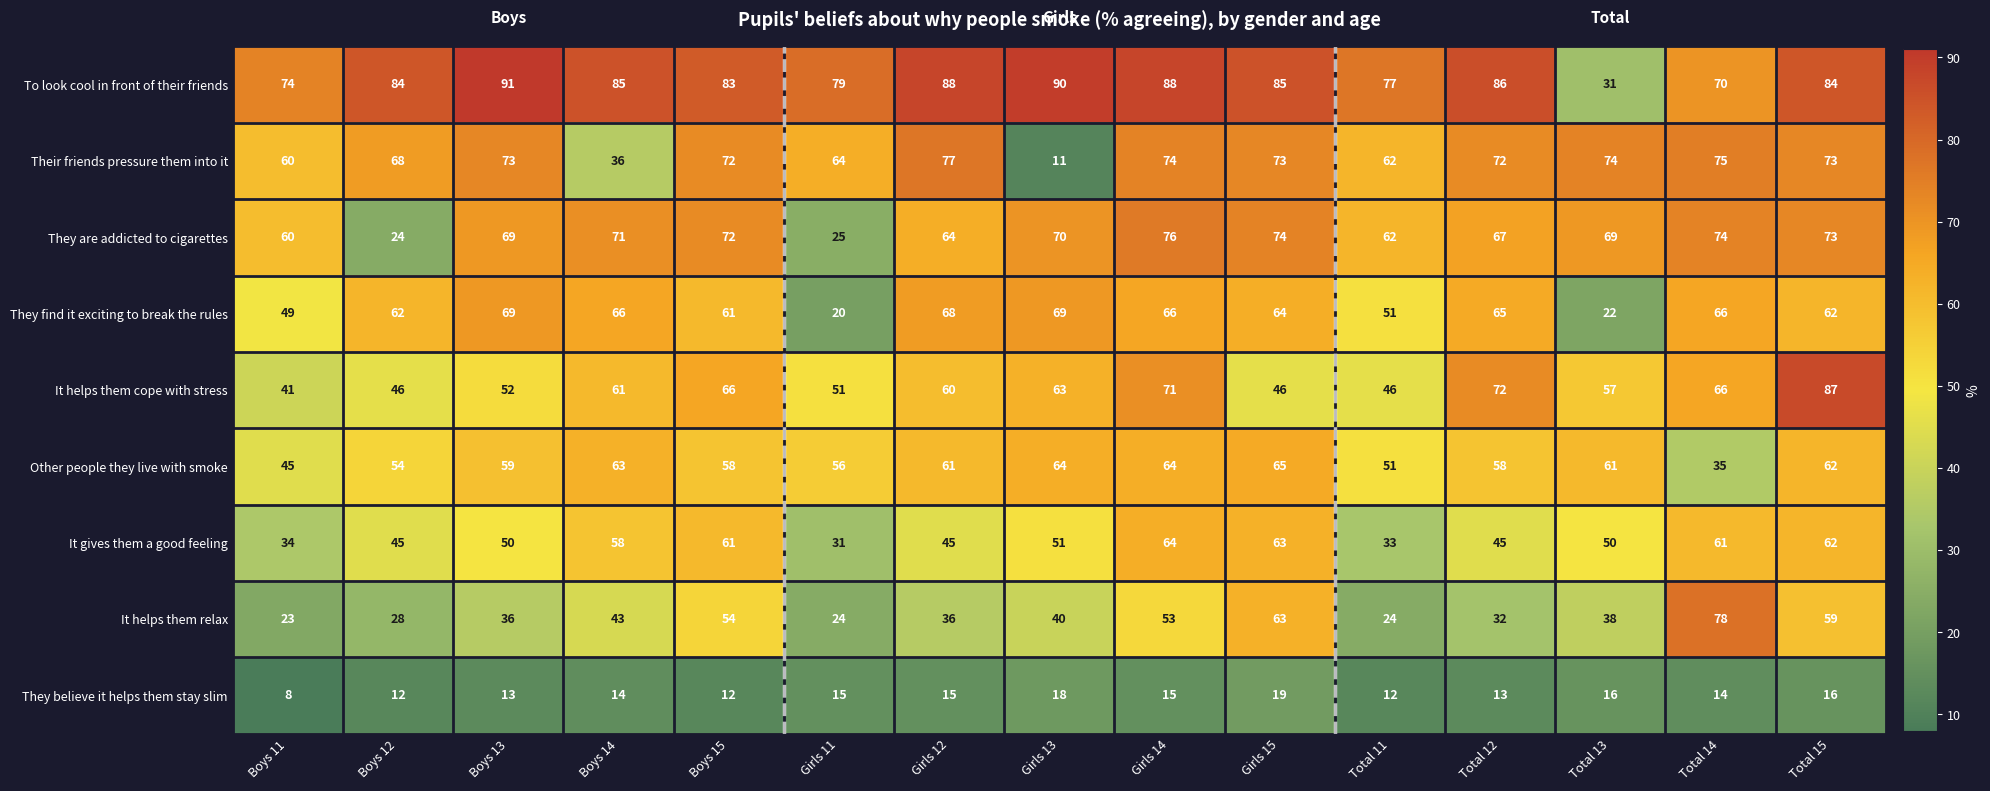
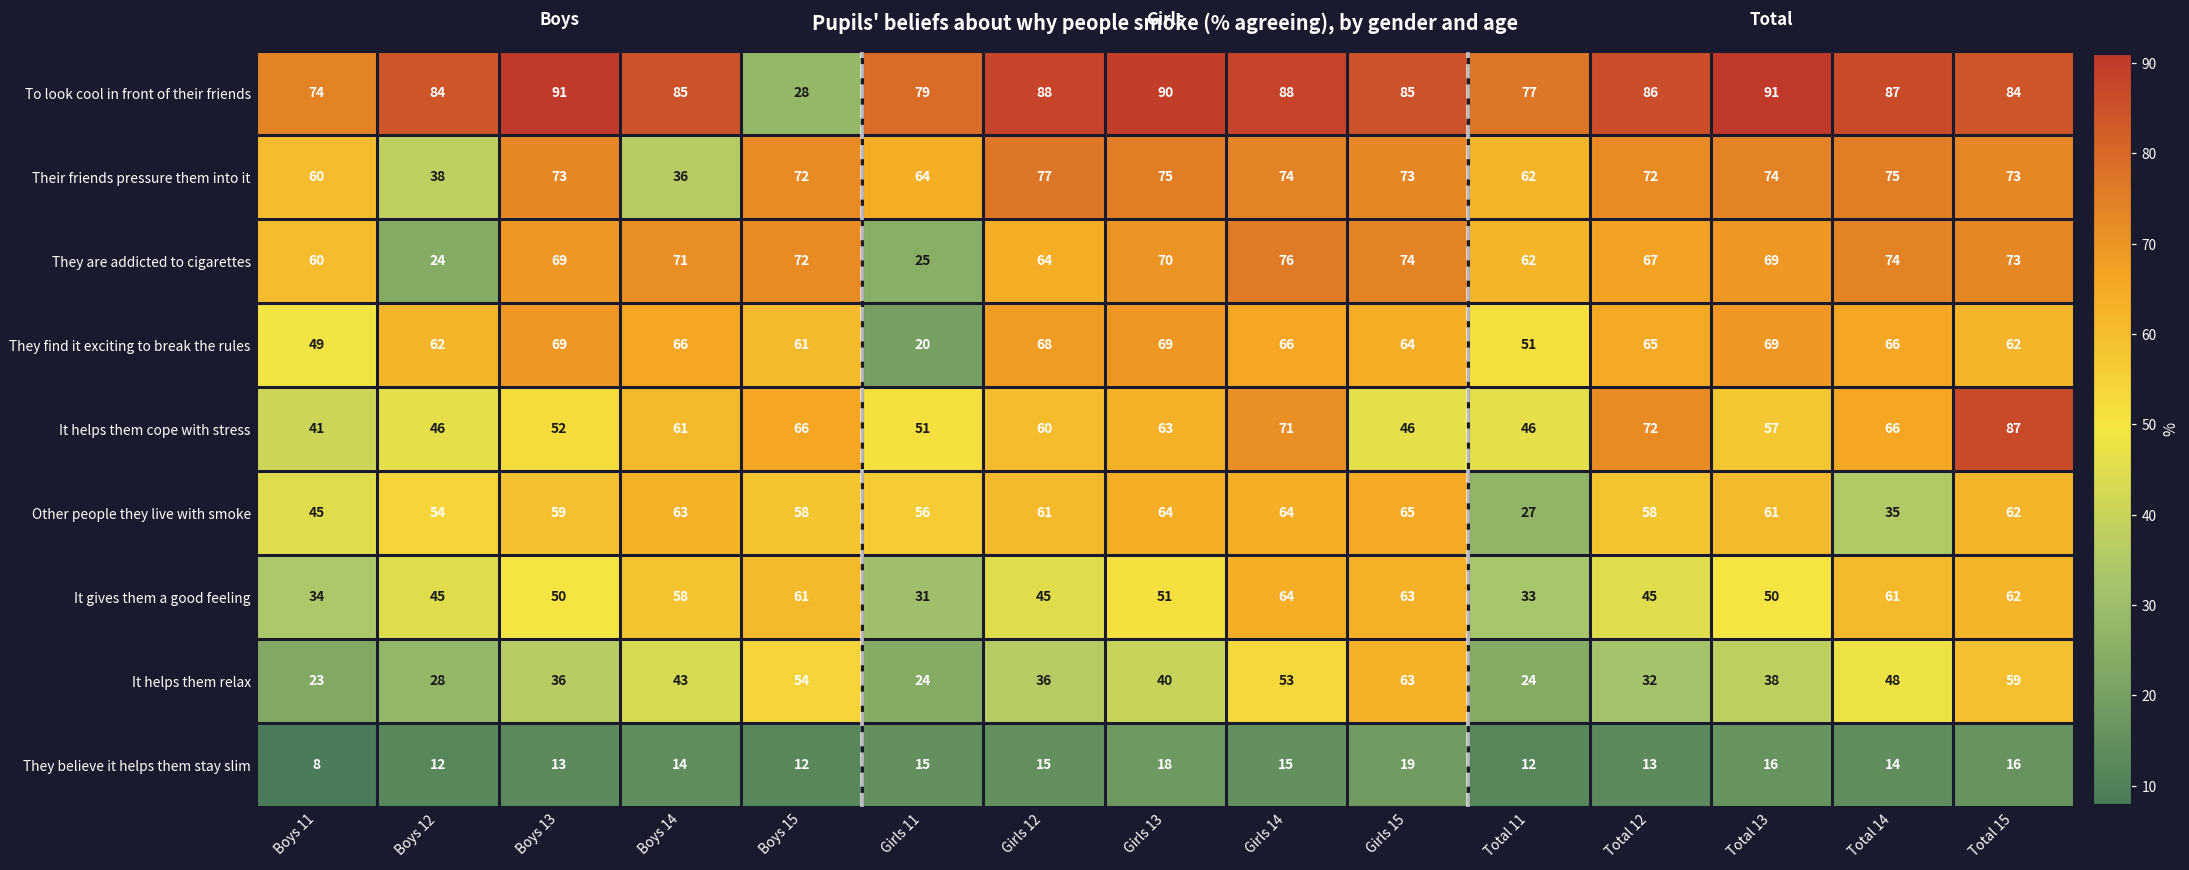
  {
    "To look cool in front of their friends": {
      "Boys 11": 74,
      "Boys 12": 84,
      "Boys 13": 91,
      "Boys 14": 85,
-     "Boys 15": 83,
+     "Boys 15": 28,
      "Girls 11": 79,
      "Girls 12": 88,
      "Girls 13": 90,
      "Girls 14": 88,
      "Girls 15": 85,
      "Total 11": 77,
      "Total 12": 86,
-     "Total 13": 31,
-     "Total 14": 70,
+     "Total 13": 91,
+     "Total 14": 87,
      "Total 15": 84
    },
    "Their friends pressure them into it": {
      "Boys 11": 60,
-     "Boys 12": 68,
+     "Boys 12": 38,
      "Boys 13": 73,
      "Boys 14": 36,
      "Boys 15": 72,
      "Girls 11": 64,
      "Girls 12": 77,
-     "Girls 13": 11,
+     "Girls 13": 75,
      "Girls 14": 74,
      "Girls 15": 73,
      "Total 11": 62,
      "Total 12": 72,
      "Total 13": 74,
      "Total 14": 75,
      "Total 15": 73
    },
    "They are addicted to cigarettes": {
      "Boys 11": 60,
      "Boys 12": 24,
      "Boys 13": 69,
      "Boys 14": 71,
      "Boys 15": 72,
      "Girls 11": 25,
      "Girls 12": 64,
      "Girls 13": 70,
      "Girls 14": 76,
      "Girls 15": 74,
      "Total 11": 62,
      "Total 12": 67,
      "Total 13": 69,
      "Total 14": 74,
      "Total 15": 73
    },
    "They find it exciting to break the rules": {
      "Boys 11": 49,
      "Boys 12": 62,
      "Boys 13": 69,
      "Boys 14": 66,
      "Boys 15": 61,
      "Girls 11": 20,
      "Girls 12": 68,
      "Girls 13": 69,
      "Girls 14": 66,
      "Girls 15": 64,
      "Total 11": 51,
      "Total 12": 65,
-     "Total 13": 22,
+     "Total 13": 69,
      "Total 14": 66,
      "Total 15": 62
    },
    "It helps them cope with stress": {
      "Boys 11": 41,
      "Boys 12": 46,
      "Boys 13": 52,
      "Boys 14": 61,
      "Boys 15": 66,
      "Girls 11": 51,
      "Girls 12": 60,
      "Girls 13": 63,
      "Girls 14": 71,
      "Girls 15": 46,
      "Total 11": 46,
      "Total 12": 72,
      "Total 13": 57,
      "Total 14": 66,
      "Total 15": 87
    },
    "Other people they live with smoke": {
      "Boys 11": 45,
      "Boys 12": 54,
      "Boys 13": 59,
      "Boys 14": 63,
      "Boys 15": 58,
      "Girls 11": 56,
      "Girls 12": 61,
      "Girls 13": 64,
      "Girls 14": 64,
      "Girls 15": 65,
-     "Total 11": 51,
+     "Total 11": 27,
      "Total 12": 58,
      "Total 13": 61,
      "Total 14": 35,
      "Total 15": 62
    },
    "It gives them a good feeling": {
      "Boys 11": 34,
      "Boys 12": 45,
      "Boys 13": 50,
      "Boys 14": 58,
      "Boys 15": 61,
      "Girls 11": 31,
      "Girls 12": 45,
      "Girls 13": 51,
      "Girls 14": 64,
      "Girls 15": 63,
      "Total 11": 33,
      "Total 12": 45,
      "Total 13": 50,
      "Total 14": 61,
      "Total 15": 62
    },
    "It helps them relax": {
      "Boys 11": 23,
      "Boys 12": 28,
      "Boys 13": 36,
      "Boys 14": 43,
      "Boys 15": 54,
      "Girls 11": 24,
      "Girls 12": 36,
      "Girls 13": 40,
      "Girls 14": 53,
      "Girls 15": 63,
      "Total 11": 24,
      "Total 12": 32,
      "Total 13": 38,
-     "Total 14": 78,
+     "Total 14": 48,
      "Total 15": 59
    },
    "They believe it helps them stay slim": {
      "Boys 11": 8,
      "Boys 12": 12,
      "Boys 13": 13,
      "Boys 14": 14,
      "Boys 15": 12,
      "Girls 11": 15,
      "Girls 12": 15,
      "Girls 13": 18,
      "Girls 14": 15,
      "Girls 15": 19,
      "Total 11": 12,
      "Total 12": 13,
      "Total 13": 16,
      "Total 14": 14,
      "Total 15": 16
    }
  }
